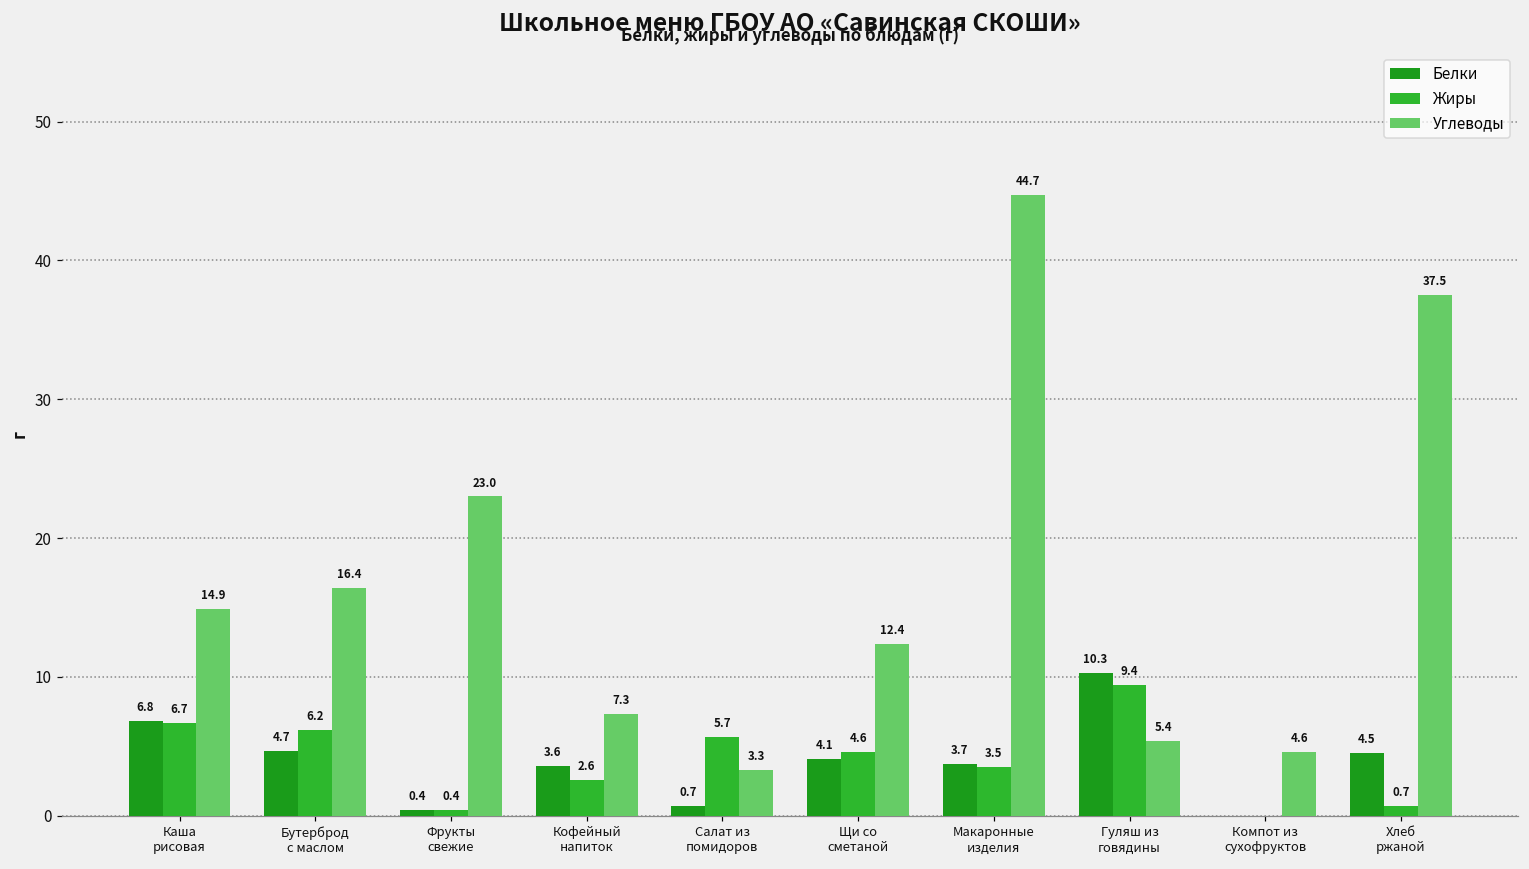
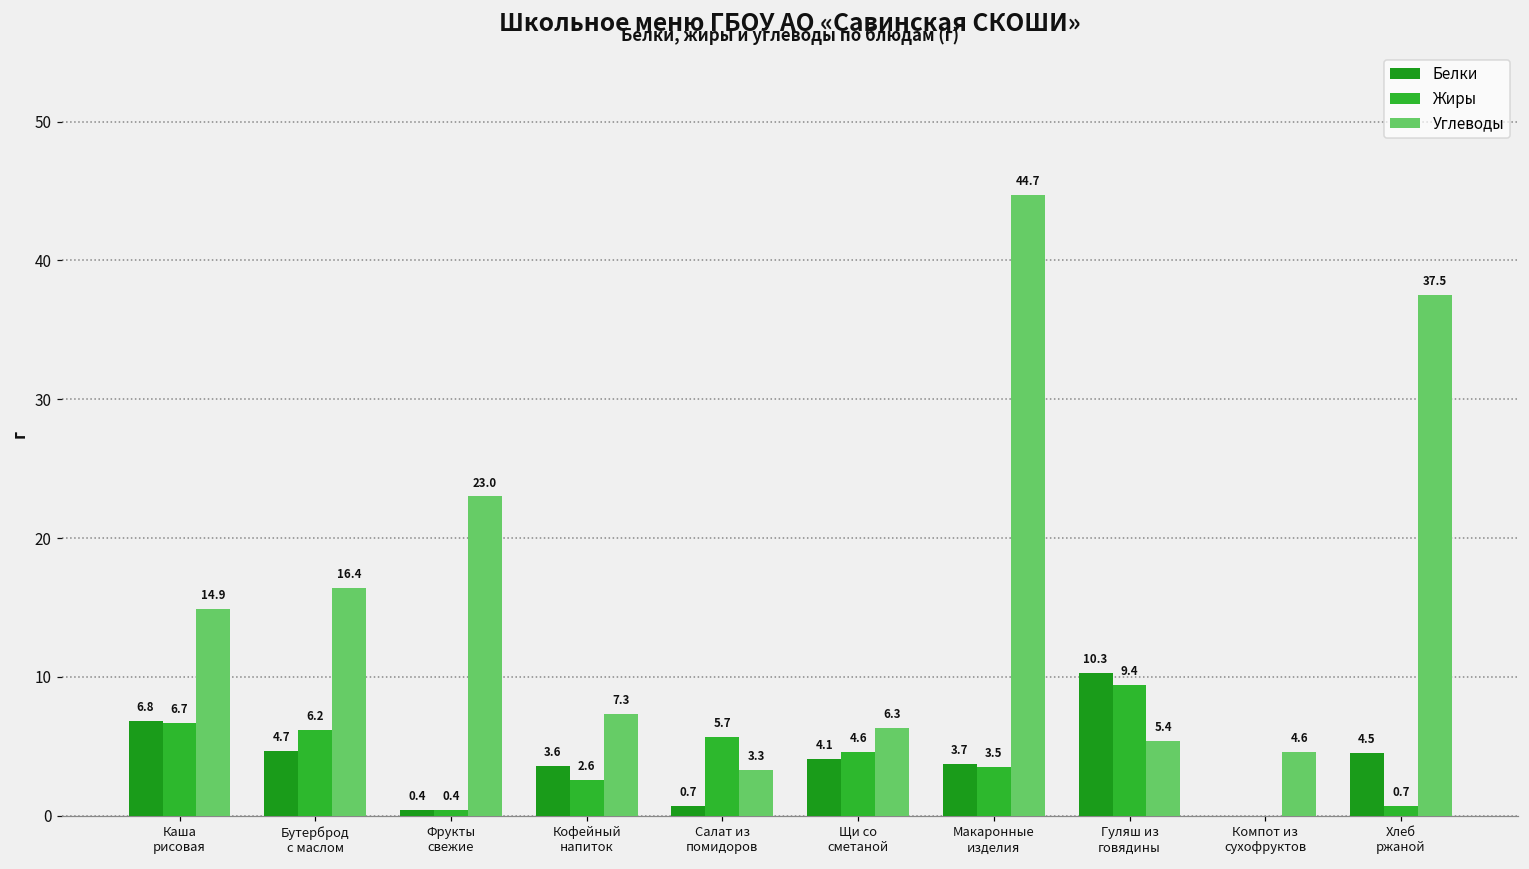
  {
    "Углеводы": {
      "Каша рисовая": 14.9,
      "Бутерброд с маслом": 16.4,
      "Фрукты свежие": 23.0,
      "Кофейный напиток": 7.3,
      "Салат из помидоров": 3.3,
-     "Щи со сметаной": 12.4,
+     "Щи со сметаной": 6.3,
      "Макаронные изделия": 44.7,
      "Гуляш из говядины": 5.4,
      "Компот из сухофруктов": 4.6,
      "Хлеб ржаной": 37.5
    }
  }
